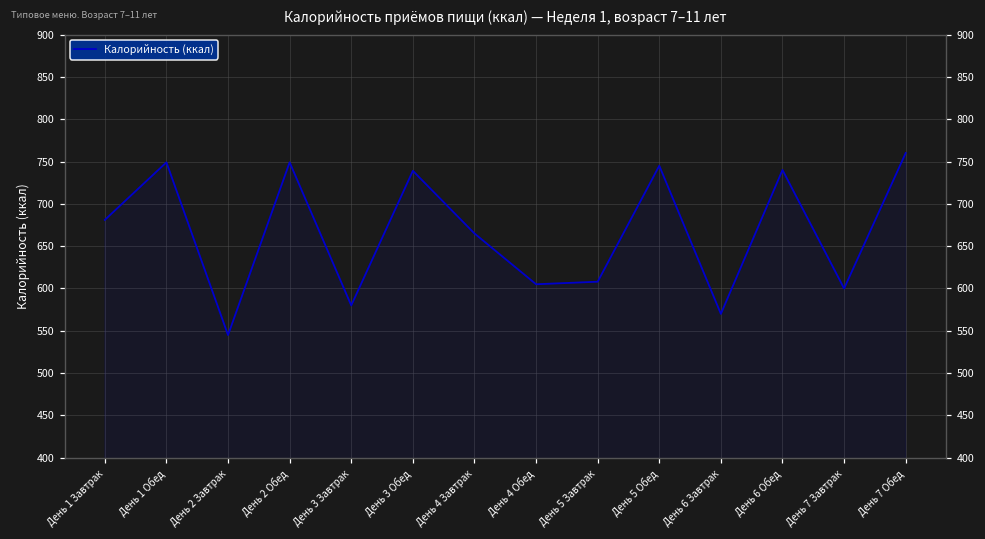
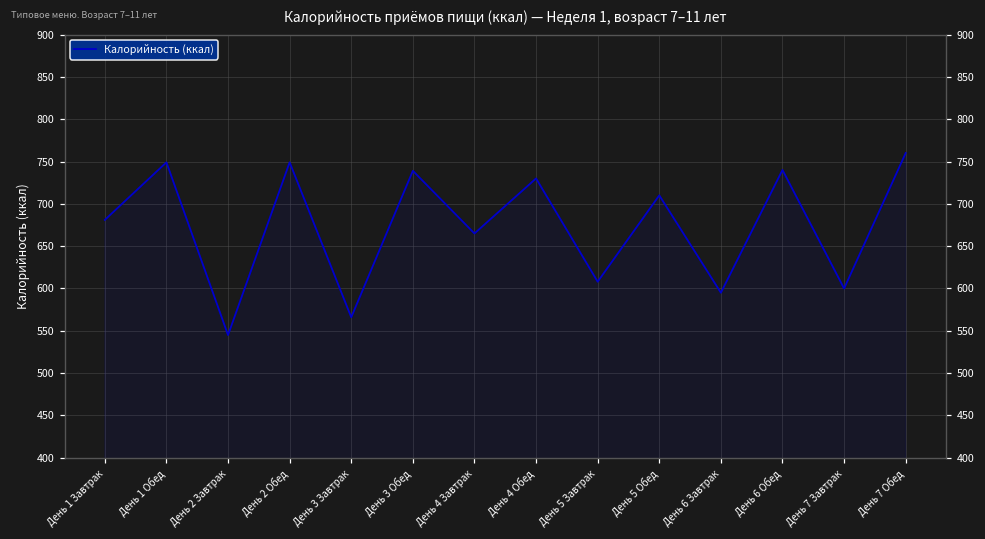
  {
    "День 1 Завтрак": 680,
    "День 1 Обед": 750,
    "День 2 Завтрак": 550,
    "День 2 Обед": 750,
-   "День 3 Завтрак": 580,
+   "День 3 Завтрак": 570,
    "День 3 Обед": 740,
    "День 4 Завтрак": 670,
-   "День 4 Обед": 610,
+   "День 4 Обед": 730,
    "День 5 Завтрак": 610,
-   "День 5 Обед": 750,
-   "День 6 Завтрак": 570,
+   "День 5 Обед": 710,
+   "День 6 Завтрак": 600,
    "День 6 Обед": 740,
    "День 7 Завтрак": 600,
    "День 7 Обед": 760
  }
